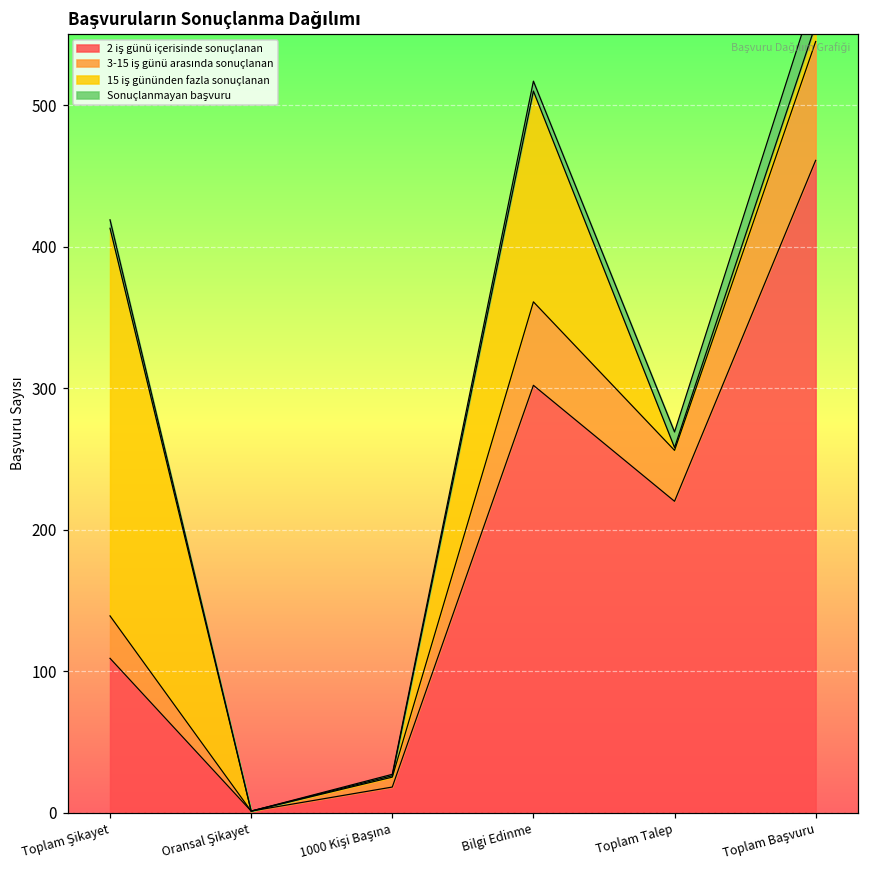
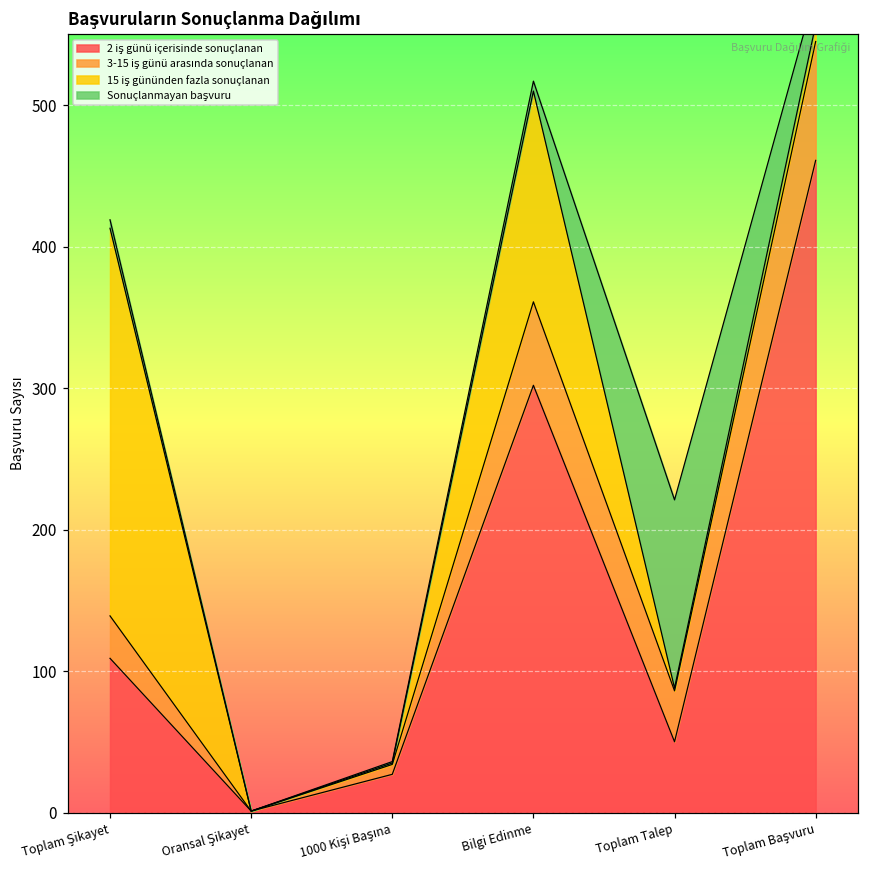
  {
    "2 iş günü içerisinde sonuçlanan": {
      "Toplam Şikayet": 109,
-     "1000 Kişi Başına": 18,
+     "1000 Kişi Başına": 27,
      "Bilgi Edinme": 302,
-     "Toplam Talep": 220,
+     "Toplam Talep": 50,
      "Toplam Başvuru": 461
    },
    "3-15 iş günü arasında sonuçlanan": {
      "Toplam Şikayet": 30,
      "Bilgi Edinme": 59,
      "Toplam Başvuru": 84
    },
    "15 iş gününden fazla sonuçlanan": {
      "Toplam Şikayet": 274,
      "Bilgi Edinme": 149
    },
    "Sonuçlanmayan başvuru": {
      "Toplam Şikayet": 6,
      "Bilgi Edinme": 7,
-     "Toplam Talep": 11
+     "Toplam Talep": 133
    }
  }
